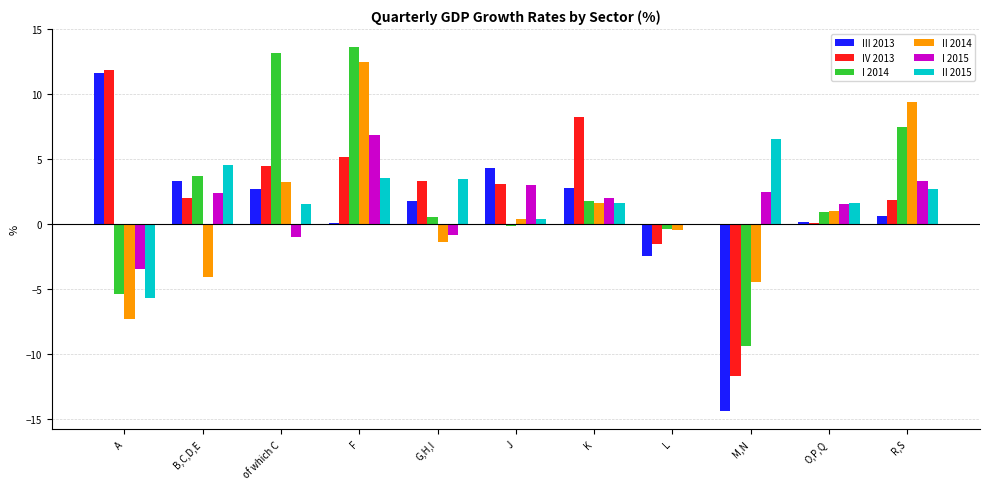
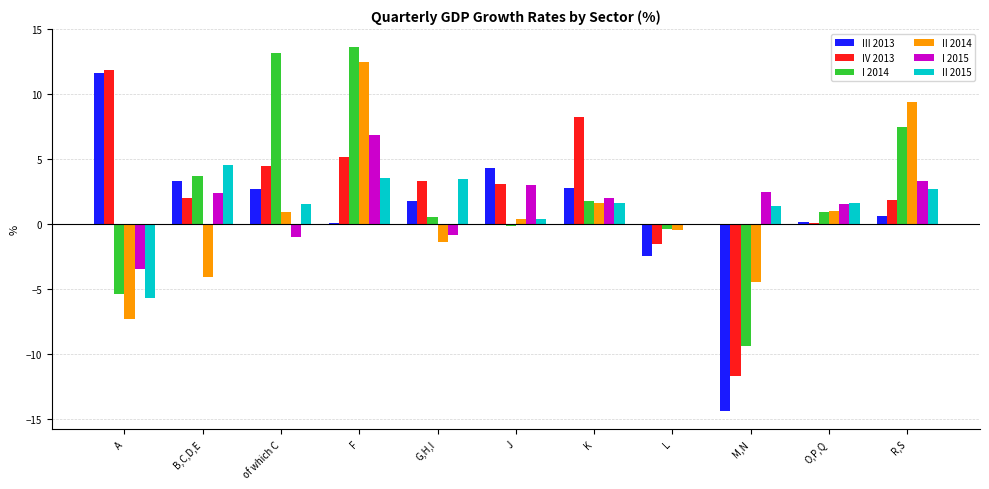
  {
    "III 2013": {
      "A": 11.6,
      "B,C,D,E": 3.3,
      "of which C": 2.7,
      "G,H,I": 1.8,
      "J": 4.3,
      "K": 2.8,
      "L": -2.5,
      "M,N": -14.4,
      "R,S": 0.6
    },
    "IV 2013": {
      "A": 11.9,
      "B,C,D,E": 2.0,
      "of which C": 4.5,
      "F": 5.2,
      "G,H,I": 3.3,
      "J": 3.1,
      "K": 8.2,
      "L": -1.6,
      "M,N": -11.7,
      "R,S": 1.9
    },
    "I 2014": {
      "A": -5.4,
      "B,C,D,E": 3.7,
      "of which C": 13.2,
      "F": 13.6,
      "G,H,I": 0.6,
      "K": 1.8,
      "L": -0.4,
      "M,N": -9.4,
      "O,P,Q": 0.9,
      "R,S": 7.5
    },
    "II 2014": {
      "A": -7.3,
      "B,C,D,E": -4.1,
-     "of which C": 3.2,
+     "of which C": 0.9,
      "F": 12.5,
      "G,H,I": -1.4,
      "J": 0.4,
      "K": 1.6,
      "L": -0.5,
      "M,N": -4.5,
      "O,P,Q": 1.0,
      "R,S": 9.4
    },
    "I 2015": {
      "A": -3.5,
      "B,C,D,E": 2.4,
      "of which C": -1.0,
      "F": 6.9,
      "G,H,I": -0.9,
      "J": 3.0,
      "K": 2.0,
      "M,N": 2.5,
      "O,P,Q": 1.6,
      "R,S": 3.3
    },
    "II 2015": {
      "A": -5.7,
      "B,C,D,E": 4.5,
      "of which C": 1.6,
      "F": 3.5,
      "G,H,I": 3.5,
      "J": 0.4,
      "K": 1.6,
-     "M,N": 6.5,
+     "M,N": 1.4,
      "O,P,Q": 1.6,
      "R,S": 2.7
    }
  }
